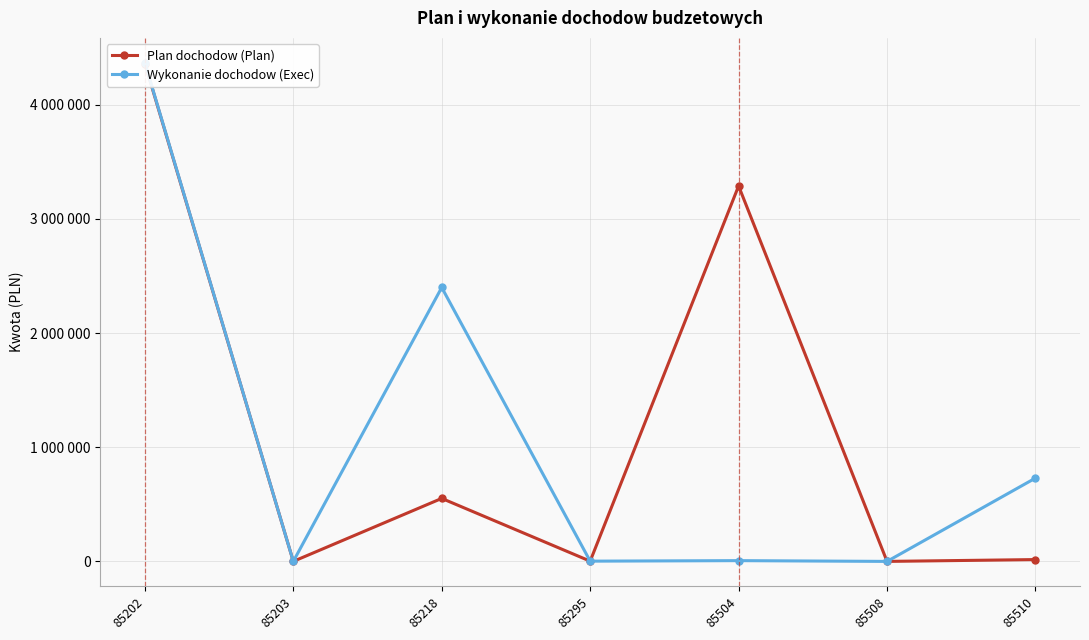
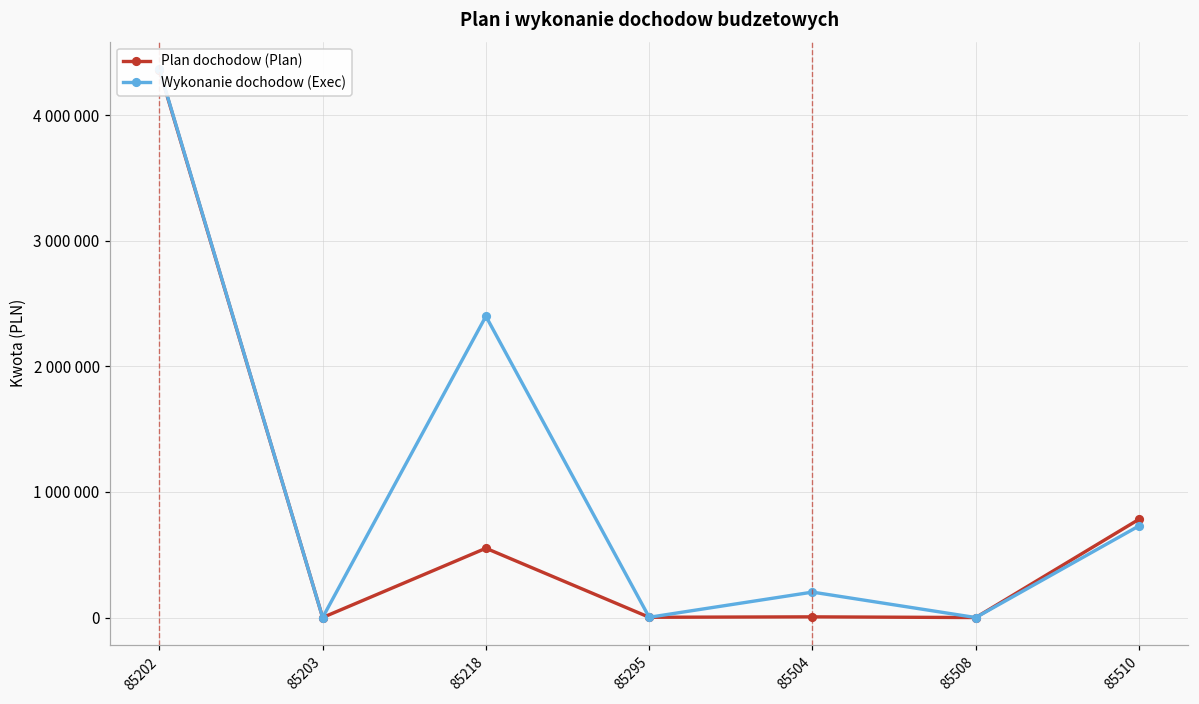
  {
    "Plan dochodow (Plan)": {
      "85218": 550000,
-     "85504": 3290000,
-     "85510": 20000
+     "85504": 10000,
+     "85510": 780000
    },
    "Wykonanie dochodow (Exec)": {
      "85218": 2400000,
-     "85504": 10000,
+     "85504": 200000,
      "85510": 730000
    }
  }
